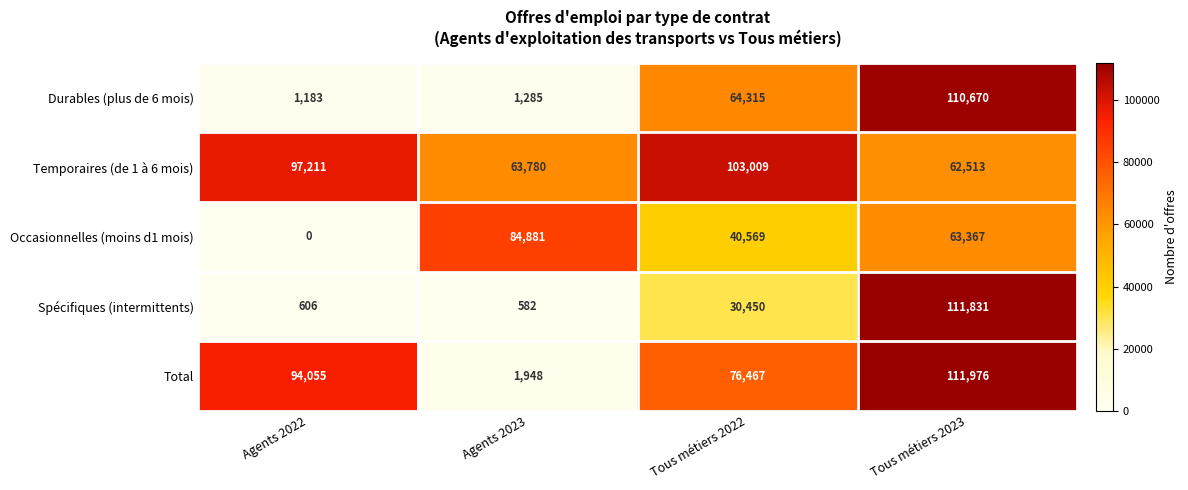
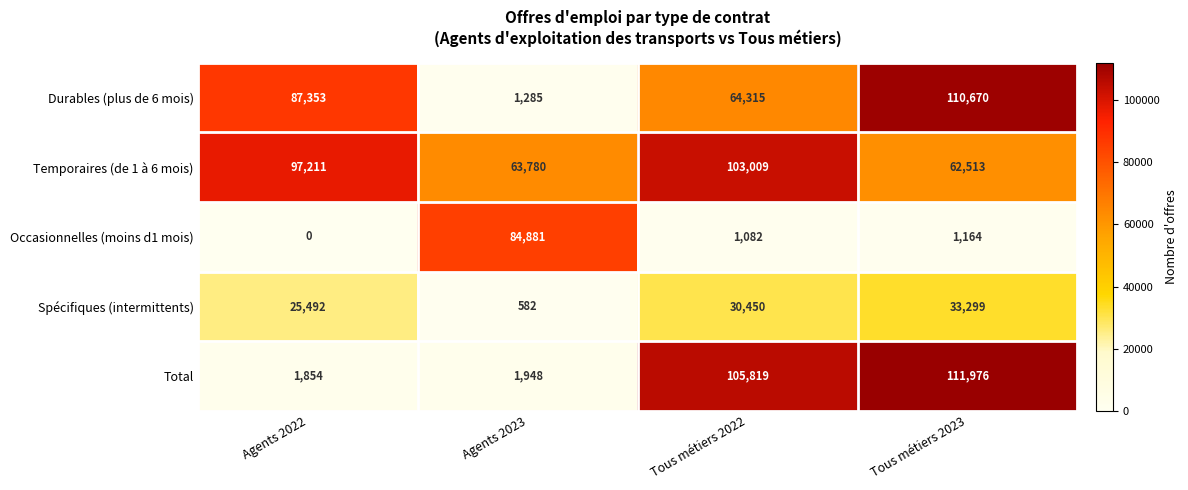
  {
    "Durables (plus de 6 mois)": {
-     "Agents 2022": "1,183",
+     "Agents 2022": "87,353",
      "Agents 2023": "1,285",
      "Tous métiers 2022": "64,315",
      "Tous métiers 2023": "110,670"
    },
    "Temporaires (de 1 à 6 mois)": {
      "Agents 2022": "97,211",
      "Agents 2023": "63,780",
      "Tous métiers 2022": "103,009",
      "Tous métiers 2023": "62,513"
    },
    "Occasionnelles (moins d1 mois)": {
      "Agents 2022": "0",
      "Agents 2023": "84,881",
-     "Tous métiers 2022": "40,569",
-     "Tous métiers 2023": "63,367"
+     "Tous métiers 2022": "1,082",
+     "Tous métiers 2023": "1,164"
    },
    "Spécifiques (intermittents)": {
-     "Agents 2022": "606",
+     "Agents 2022": "25,492",
      "Agents 2023": "582",
      "Tous métiers 2022": "30,450",
-     "Tous métiers 2023": "111,831"
+     "Tous métiers 2023": "33,299"
    },
    "Total": {
-     "Agents 2022": "94,055",
+     "Agents 2022": "1,854",
      "Agents 2023": "1,948",
-     "Tous métiers 2022": "76,467",
+     "Tous métiers 2022": "105,819",
      "Tous métiers 2023": "111,976"
    }
  }
